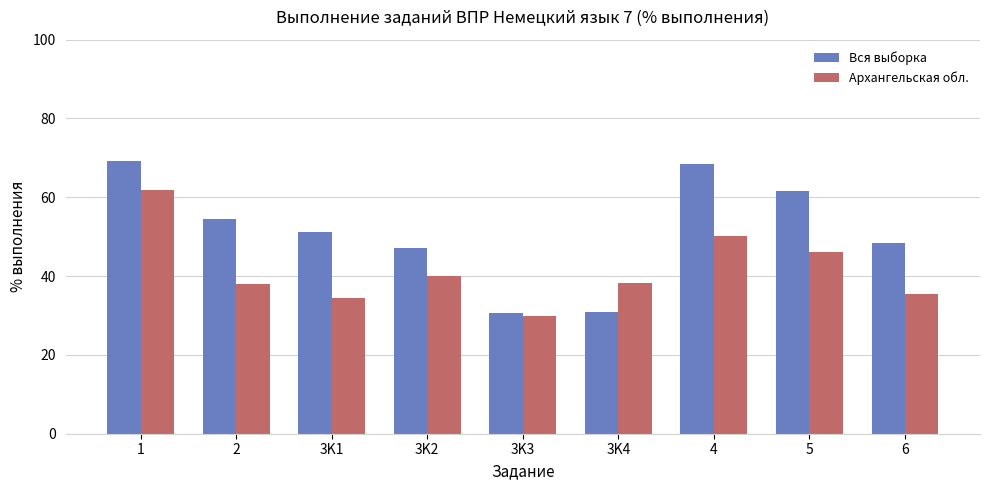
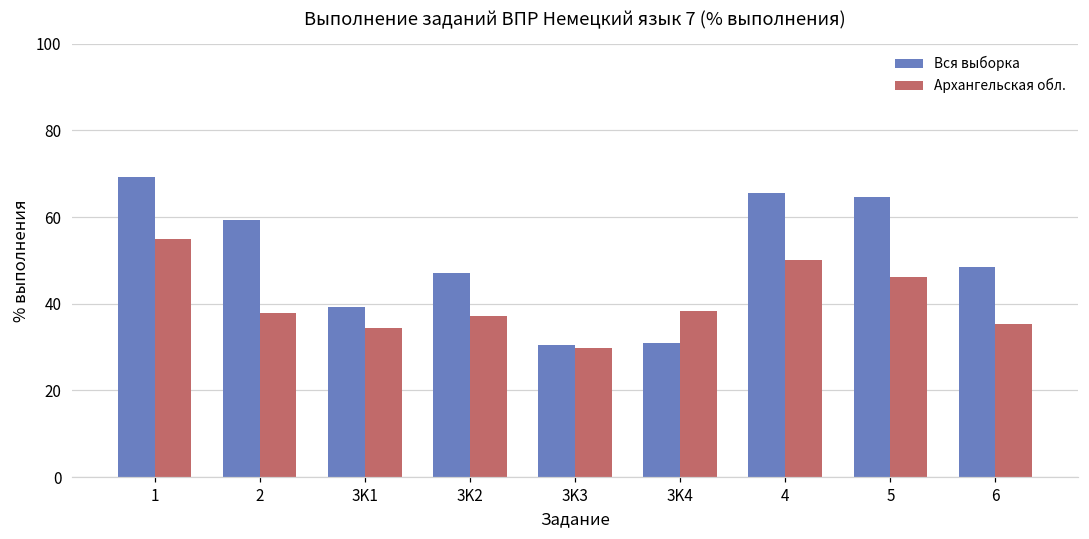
  {
    "Вся выборка": {
      "1": 69,
-     "2": 54,
-     "3K1": 51,
+     "2": 59,
+     "3K1": 39,
      "3K2": 47,
      "3K3": 31,
      "3K4": 31,
-     "4": 68,
-     "5": 62,
+     "4": 65,
+     "5": 65,
      "6": 48
    },
    "Архангельская обл.": {
-     "1": 62,
+     "1": 55,
      "2": 38,
      "3K1": 34,
-     "3K2": 40,
+     "3K2": 37,
      "3K3": 30,
      "3K4": 38,
      "4": 50,
      "5": 46,
      "6": 35
    }
  }
